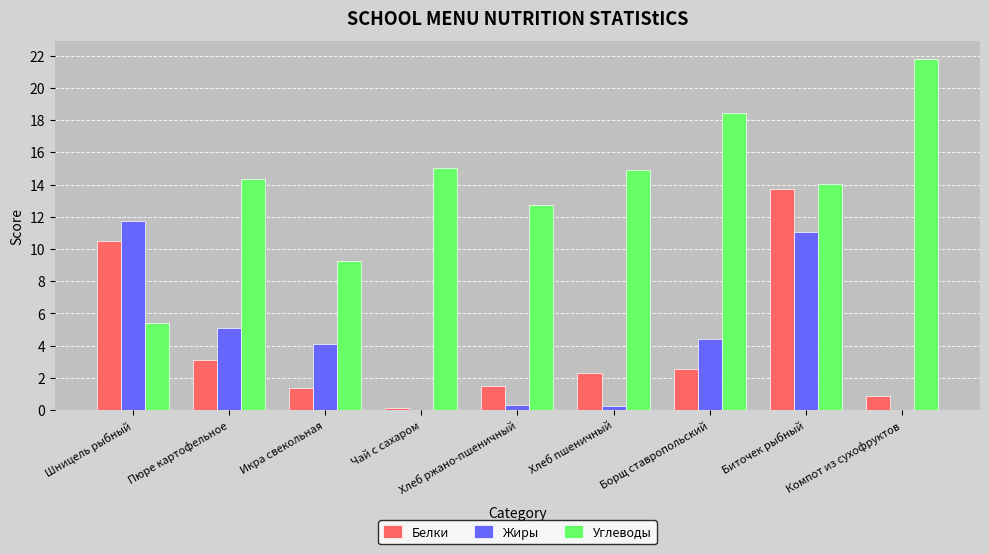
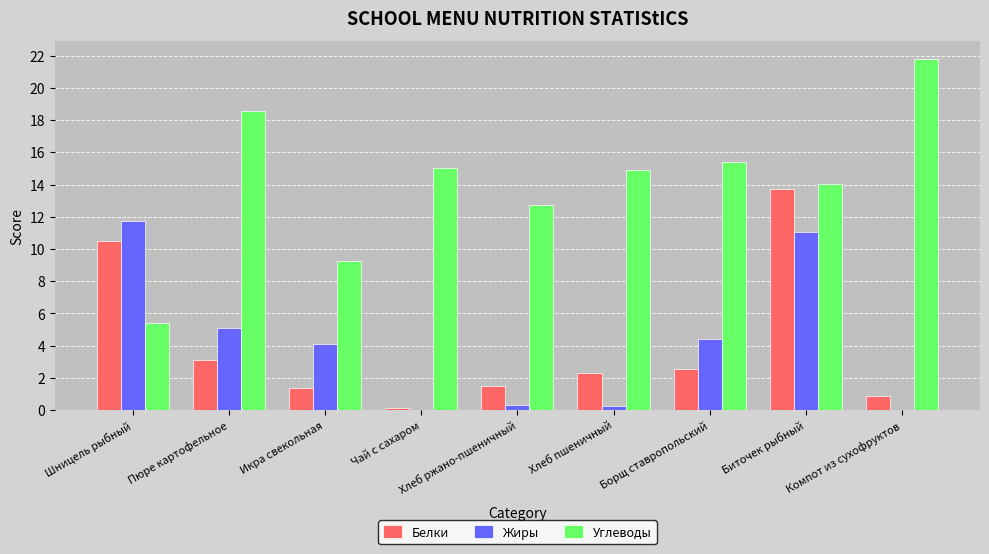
  {
    "Белки": {
      "Шницель рыбный": 10.5,
      "Пюре картофельное": 3.1,
      "Икра свекольная": 1.4,
      "Хлеб ржано-пшеничный": 1.5,
      "Хлеб пшеничный": 2.3,
      "Борщ ставропольский": 2.5,
      "Биточек рыбный": 13.8,
      "Компот из сухофруктов": 0.9
    },
    "Жиры": {
      "Шницель рыбный": 11.7,
      "Пюре картофельное": 5.1,
      "Икра свекольная": 4.1,
      "Чай с сахаром": 0.0,
      "Хлеб ржано-пшеничный": 0.3,
      "Хлеб пшеничный": 0.3,
      "Борщ ставропольский": 4.4,
      "Биточек рыбный": 11.1,
      "Компот из сухофруктов": 0.0
    },
    "Углеводы": {
      "Шницель рыбный": 5.4,
-     "Пюре картофельное": 14.4,
+     "Пюре картофельное": 18.6,
      "Икра свекольная": 9.2,
      "Чай с сахаром": 15.0,
      "Хлеб ржано-пшеничный": 12.7,
      "Хлеб пшеничный": 14.9,
-     "Борщ ставропольский": 18.4,
+     "Борщ ставропольский": 15.4,
      "Биточек рыбный": 14.0,
      "Компот из сухофруктов": 21.8
    }
  }
